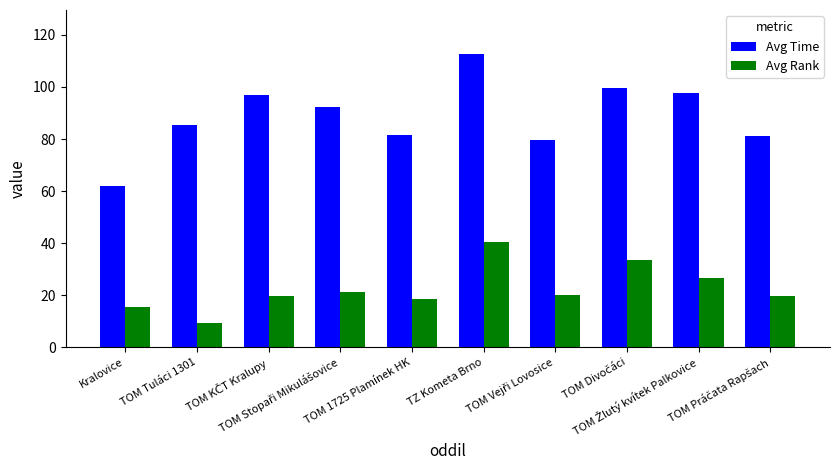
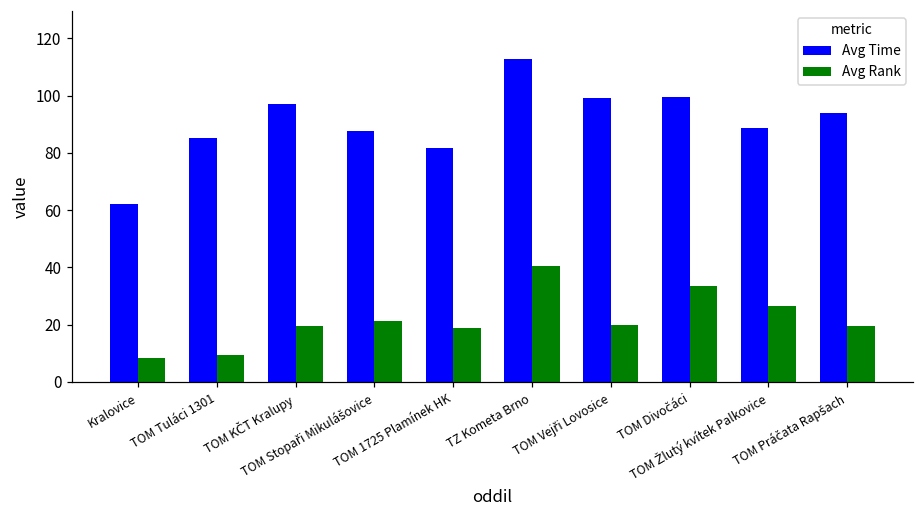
  {
    "Avg Time": {
      "Kralovice": 62,
      "TOM Tuláci 1301": 85,
      "TOM KČT Kralupy": 97,
-     "TOM Stopaři Mikulášovice": 92,
+     "TOM Stopaři Mikulášovice": 88,
      "TOM 1725 Plamínek HK": 82,
      "TZ Kometa Brno": 113,
-     "TOM Vejři Lovosice": 80,
+     "TOM Vejři Lovosice": 99,
      "TOM Divočáci": 100,
-     "TOM Žlutý kvítek Palkovice": 98,
-     "TOM Práčata Rapšach": 81
+     "TOM Žlutý kvítek Palkovice": 89,
+     "TOM Práčata Rapšach": 94
    },
    "Avg Rank": {
-     "Kralovice": 16,
+     "Kralovice": 8,
      "TOM Tuláci 1301": 9,
      "TOM KČT Kralupy": 20,
      "TOM Stopaři Mikulášovice": 21,
      "TOM 1725 Plamínek HK": 19,
      "TZ Kometa Brno": 41,
      "TOM Vejři Lovosice": 20,
      "TOM Divočáci": 33,
      "TOM Žlutý kvítek Palkovice": 27,
      "TOM Práčata Rapšach": 20
    }
  }
